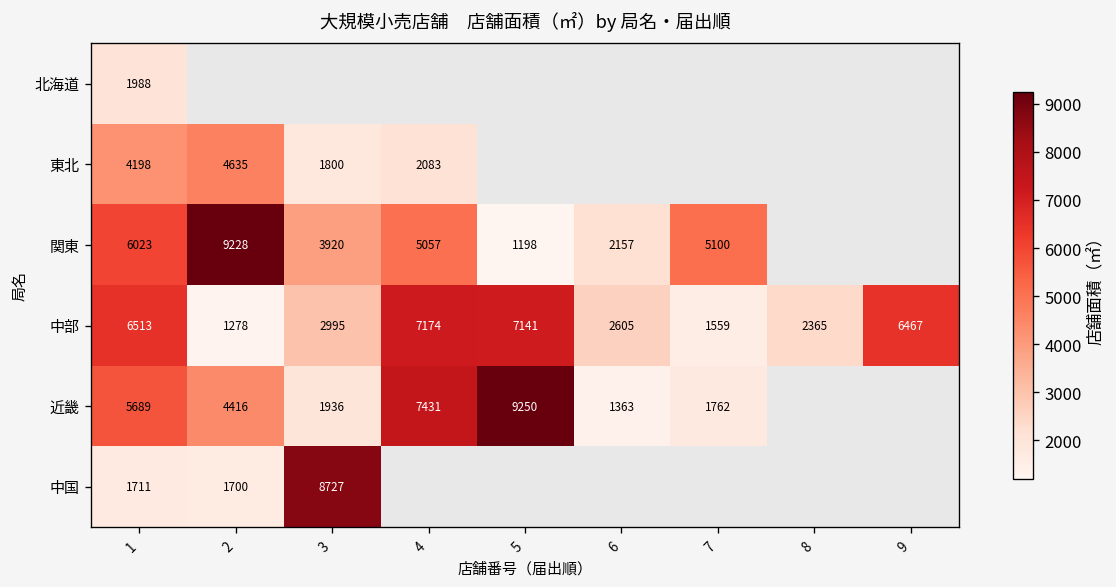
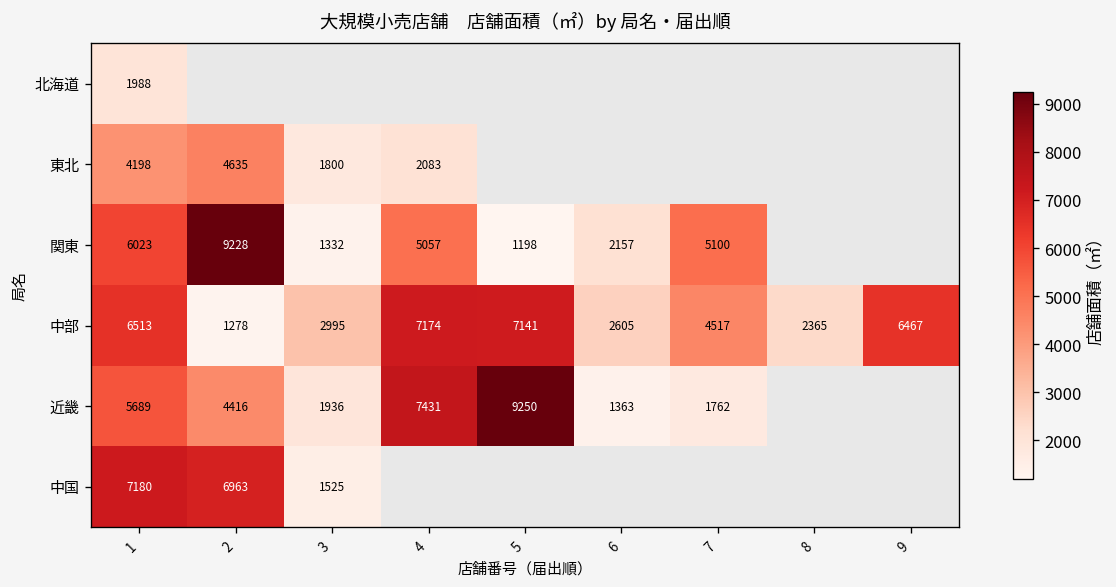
  {
    "北海道": {
      "1": 1988
    },
    "東北": {
      "1": 4198,
      "2": 4635,
      "3": 1800,
      "4": 2083
    },
    "関東": {
      "1": 6023,
      "2": 9228,
-     "3": 3920,
+     "3": 1332,
      "4": 5057,
      "5": 1198,
      "6": 2157,
      "7": 5100
    },
    "中部": {
      "1": 6513,
      "2": 1278,
      "3": 2995,
      "4": 7174,
      "5": 7141,
      "6": 2605,
-     "7": 1559,
+     "7": 4517,
      "8": 2365,
      "9": 6467
    },
    "近畿": {
      "1": 5689,
      "2": 4416,
      "3": 1936,
      "4": 7431,
      "5": 9250,
      "6": 1363,
      "7": 1762
    },
    "中国": {
-     "1": 1711,
-     "2": 1700,
-     "3": 8727
+     "1": 7180,
+     "2": 6963,
+     "3": 1525
    }
  }
